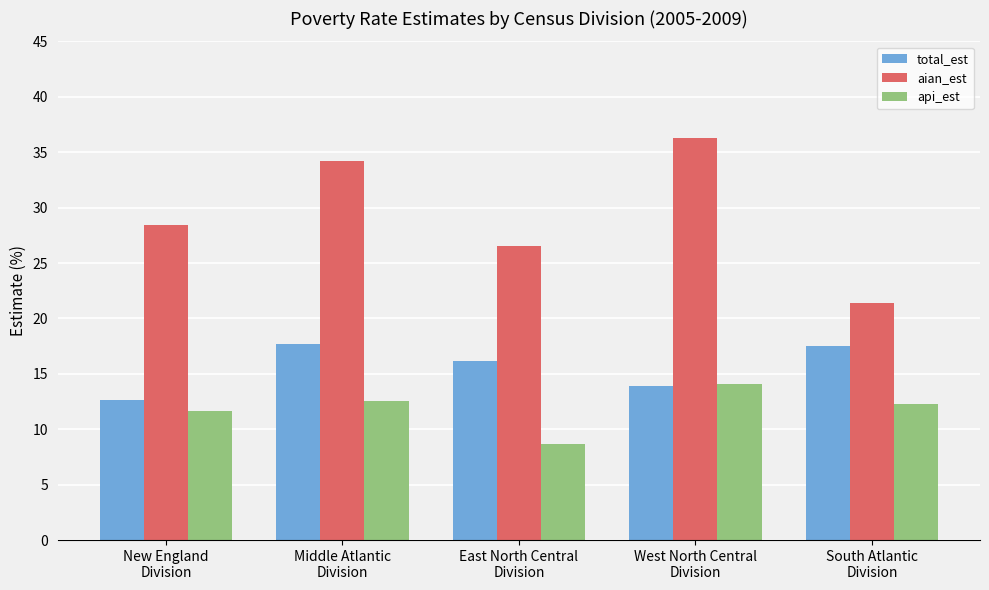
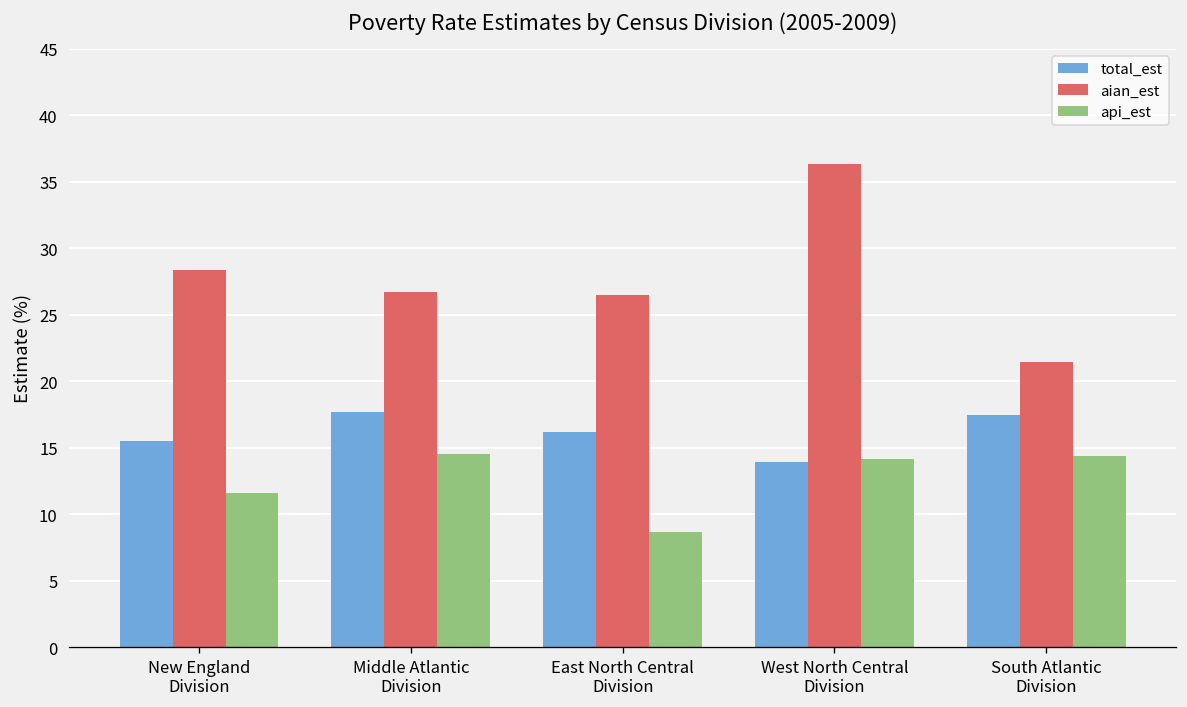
  {
    "total_est": {
-     "New England Division": 12.6,
+     "New England Division": 15.5,
      "Middle Atlantic Division": 17.7,
      "East North Central Division": 16.2,
      "West North Central Division": 13.9,
      "South Atlantic Division": 17.5
    },
    "aian_est": {
      "New England Division": 28.4,
-     "Middle Atlantic Division": 34.2,
+     "Middle Atlantic Division": 26.7,
      "East North Central Division": 26.5,
      "West North Central Division": 36.3,
      "South Atlantic Division": 21.4
    },
    "api_est": {
      "New England Division": 11.6,
-     "Middle Atlantic Division": 12.5,
+     "Middle Atlantic Division": 14.5,
      "East North Central Division": 8.7,
      "West North Central Division": 14.1,
-     "South Atlantic Division": 12.3
+     "South Atlantic Division": 14.4
    }
  }
